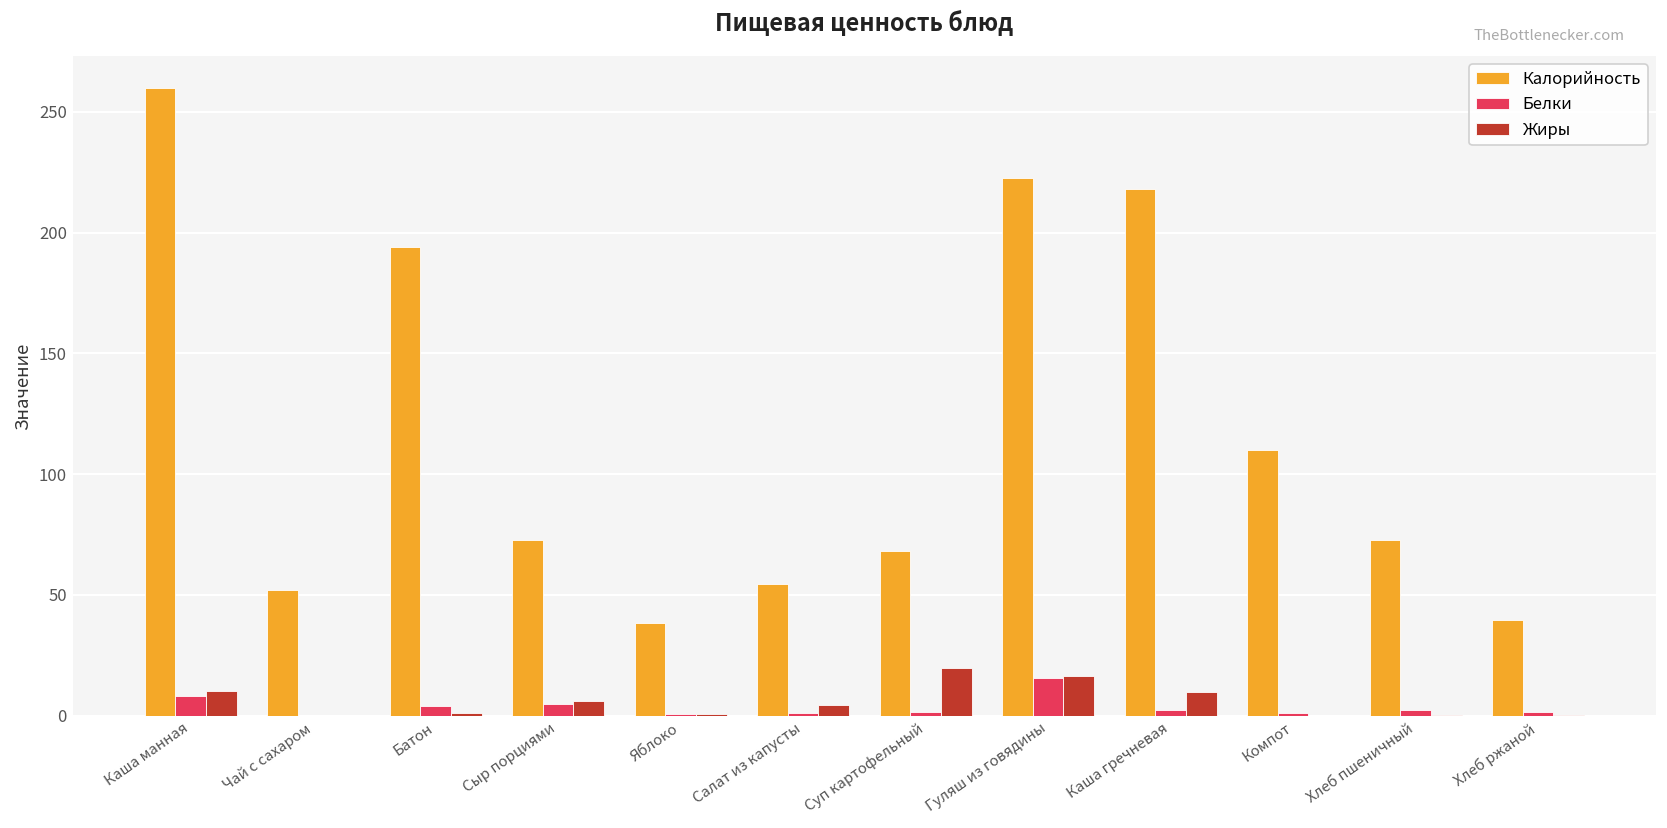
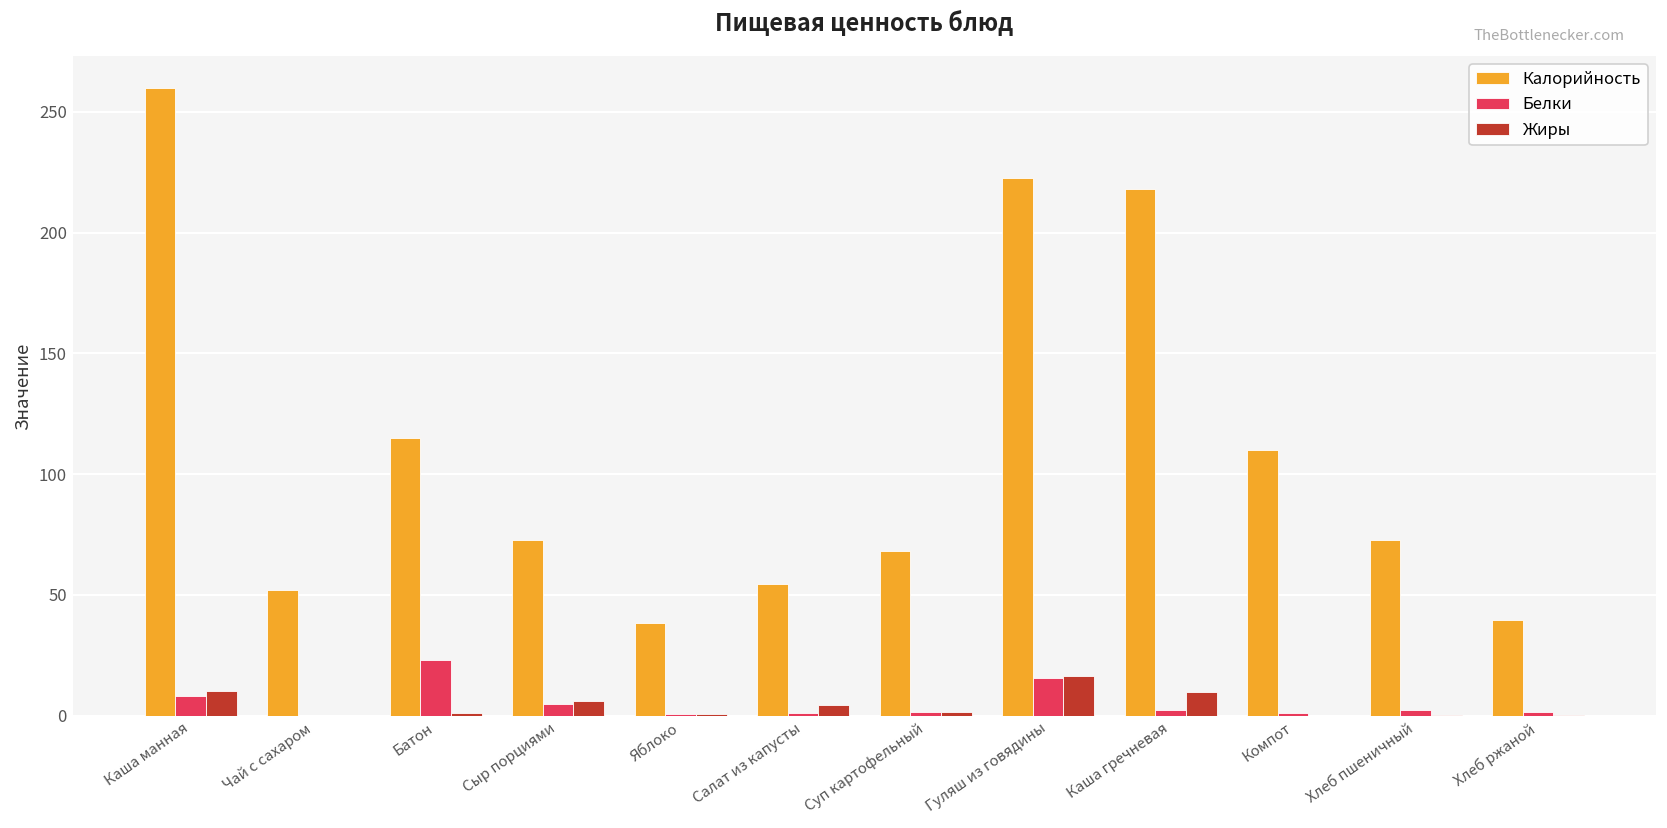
  {
    "Калорийность": {
      "Каша манная": 260,
      "Чай с сахаром": 52,
-     "Батон": 194,
+     "Батон": 115,
      "Сыр порциями": 73,
      "Яблоко": 38,
      "Салат из капусты": 54,
      "Суп картофельный": 68,
      "Гуляш из говядины": 223,
      "Каша гречневая": 218,
      "Компот": 110,
      "Хлеб пшеничный": 73,
      "Хлеб ржаной": 40
    },
    "Белки": {
      "Каша манная": 8,
      "Чай с сахаром": 0,
-     "Батон": 4,
+     "Батон": 23,
      "Сыр порциями": 5,
      "Суп картофельный": 2,
      "Гуляш из говядины": 15,
      "Каша гречневая": 2,
      "Хлеб пшеничный": 2,
      "Хлеб ржаной": 1
    },
    "Жиры": {
      "Каша манная": 10,
      "Чай с сахаром": 0,
      "Сыр порциями": 6,
      "Салат из капусты": 4,
-     "Суп картофельный": 20,
+     "Суп картофельный": 2,
      "Гуляш из говядины": 17,
      "Каша гречневая": 10
    }
  }
